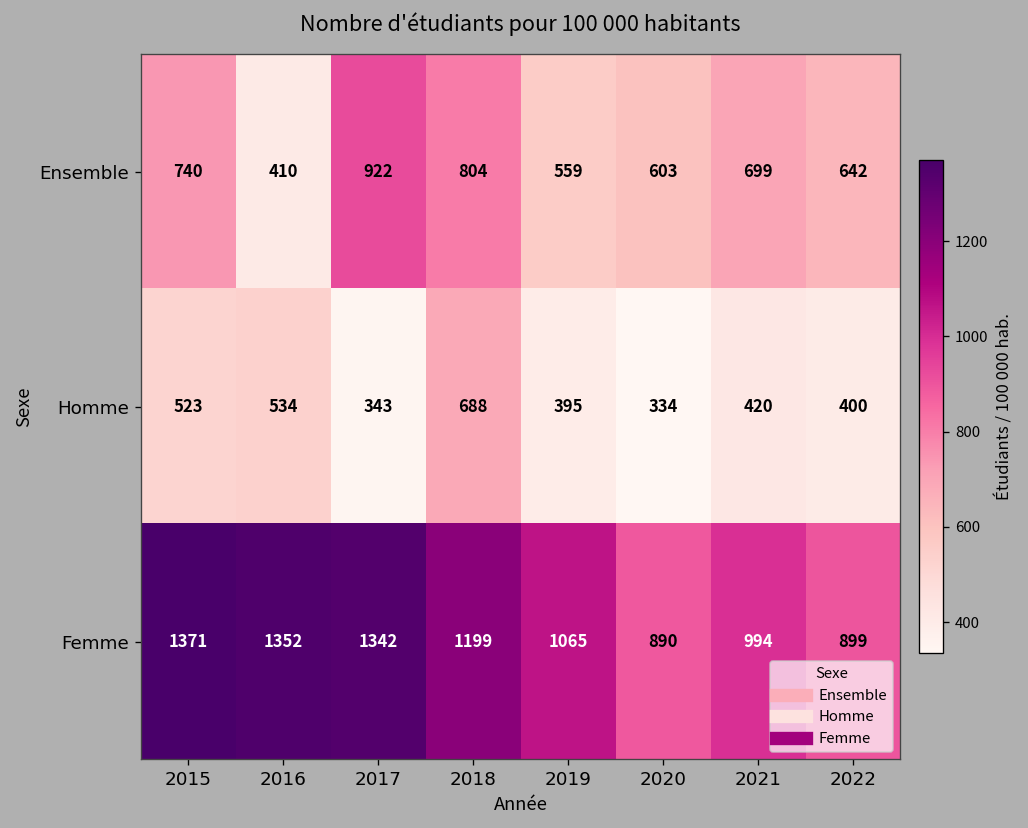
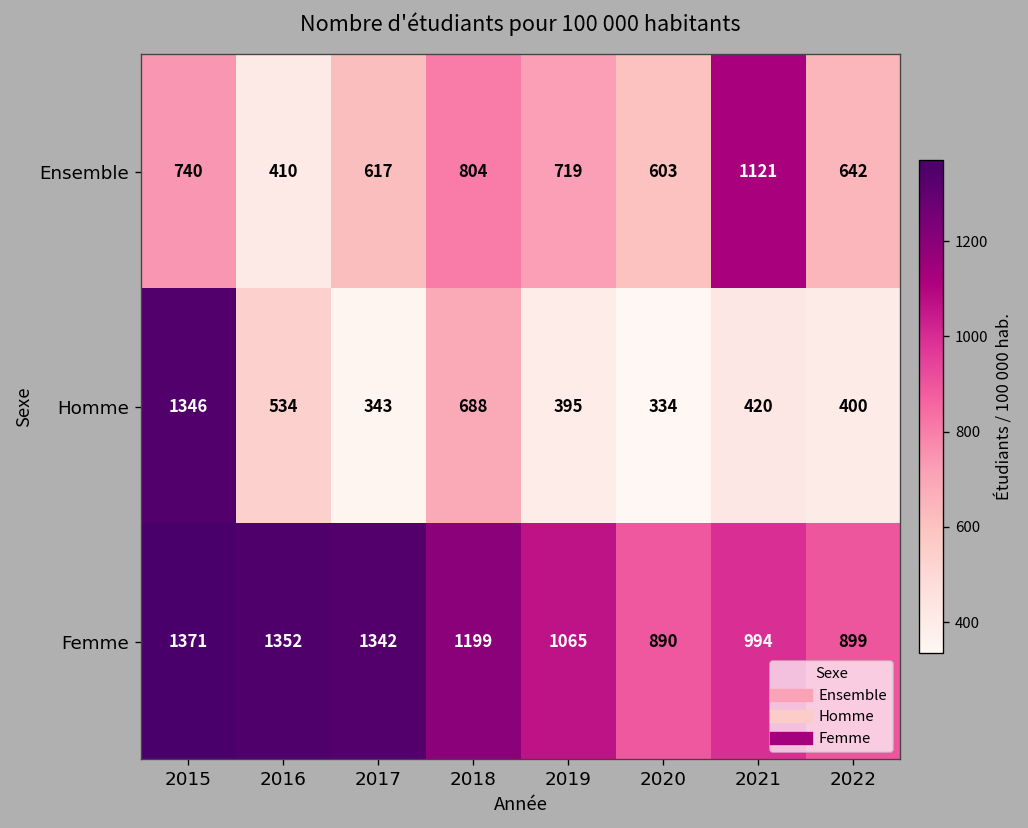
  {
    "Ensemble": {
      "2015": 740,
      "2016": 410,
-     "2017": 922,
+     "2017": 617,
      "2018": 804,
-     "2019": 559,
+     "2019": 719,
      "2020": 603,
-     "2021": 699,
+     "2021": 1121,
      "2022": 642
    },
    "Homme": {
-     "2015": 523,
+     "2015": 1346,
      "2016": 534,
      "2017": 343,
      "2018": 688,
      "2019": 395,
      "2020": 334,
      "2021": 420,
      "2022": 400
    },
    "Femme": {
      "2015": 1371,
      "2016": 1352,
      "2017": 1342,
      "2018": 1199,
      "2019": 1065,
      "2020": 890,
      "2021": 994,
      "2022": 899
    }
  }
